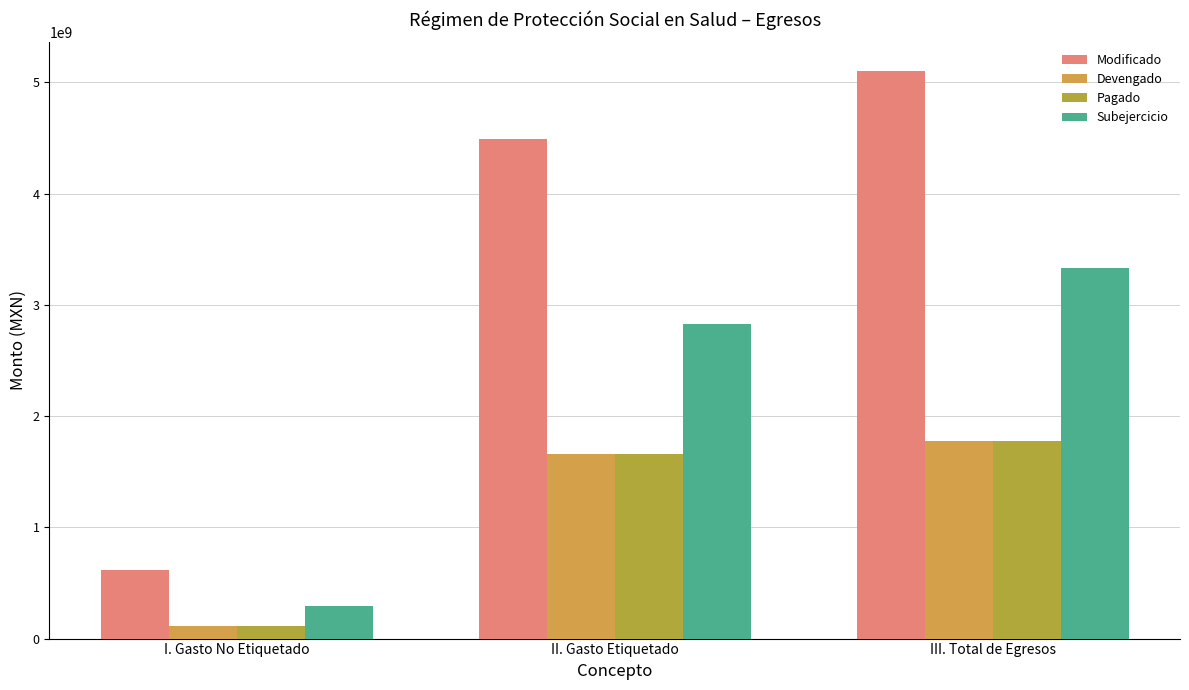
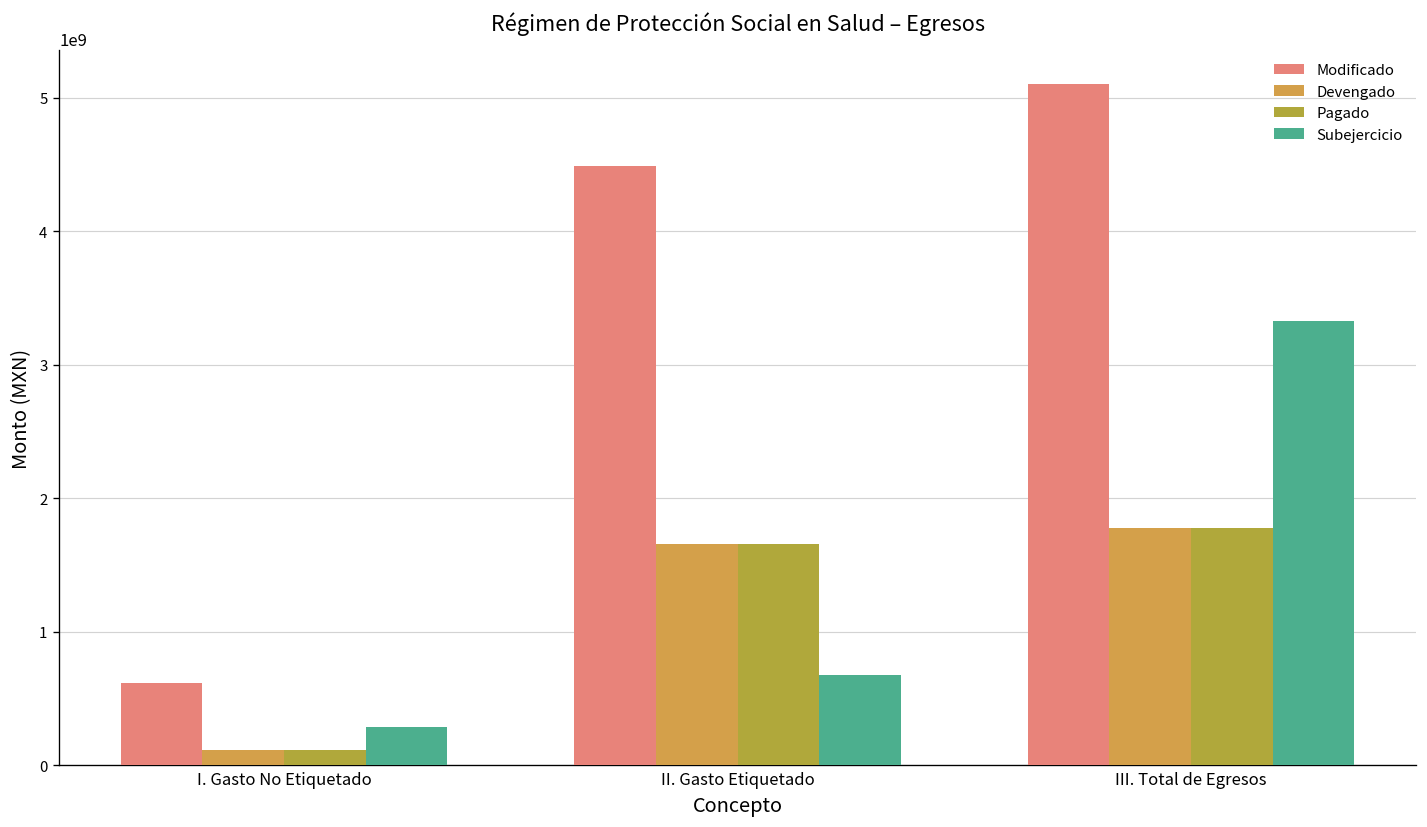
  {
    "Subejercicio": {
      "I. Gasto No Etiquetado": 290000000,
-     "II. Gasto Etiquetado": 2830000000,
+     "II. Gasto Etiquetado": 680000000,
      "III. Total de Egresos": 3330000000
    }
  }
